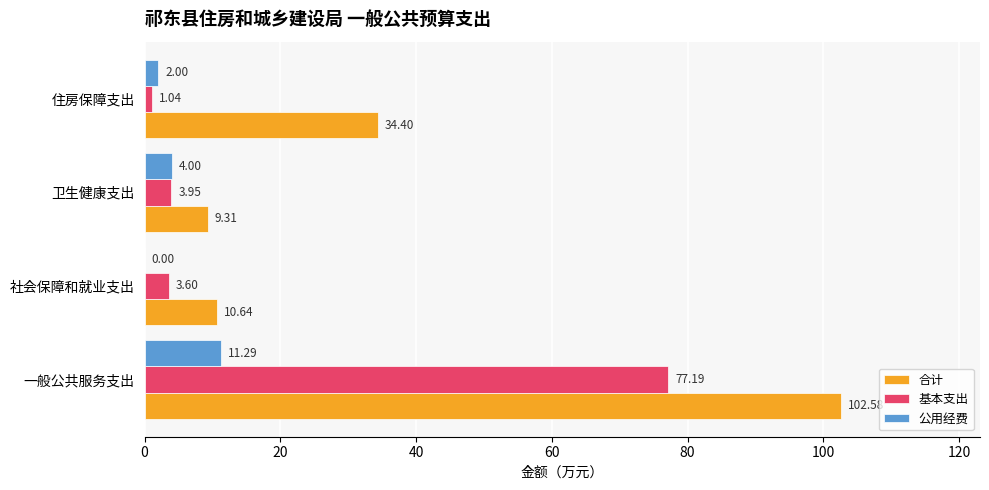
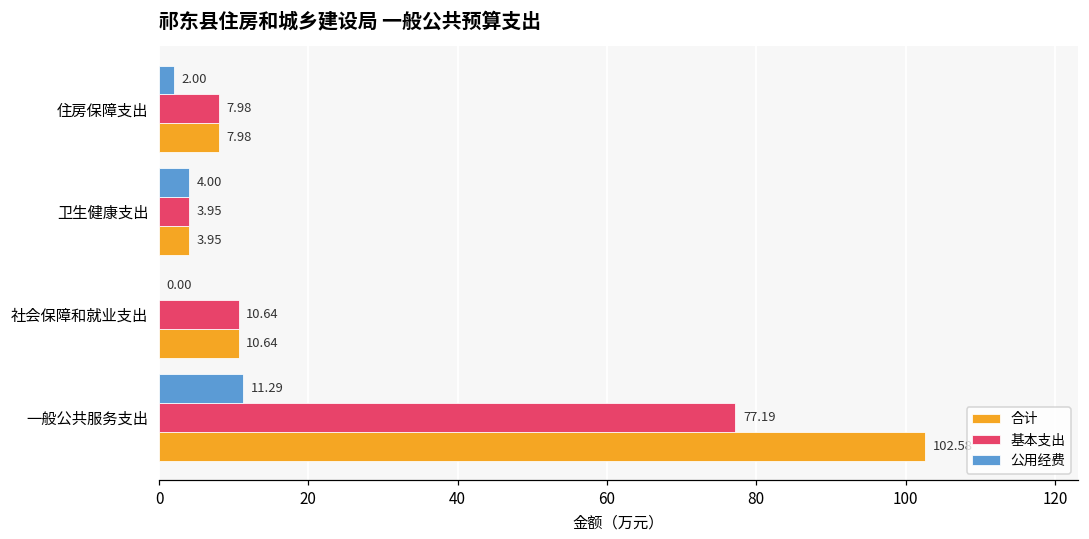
  {
    "合计": {
-     "住房保障支出": 34.40,
-     "卫生健康支出": 9.31,
+     "住房保障支出": 7.98,
+     "卫生健康支出": 3.95,
      "社会保障和就业支出": 10.64
    },
    "基本支出": {
-     "住房保障支出": 1.04,
+     "住房保障支出": 7.98,
      "卫生健康支出": 3.95,
-     "社会保障和就业支出": 3.60,
+     "社会保障和就业支出": 10.64,
      "一般公共服务支出": 77.19
    },
    "公用经费": {
      "住房保障支出": 2.00,
      "卫生健康支出": 4.00,
      "社会保障和就业支出": 0.00,
      "一般公共服务支出": 11.29
    }
  }
